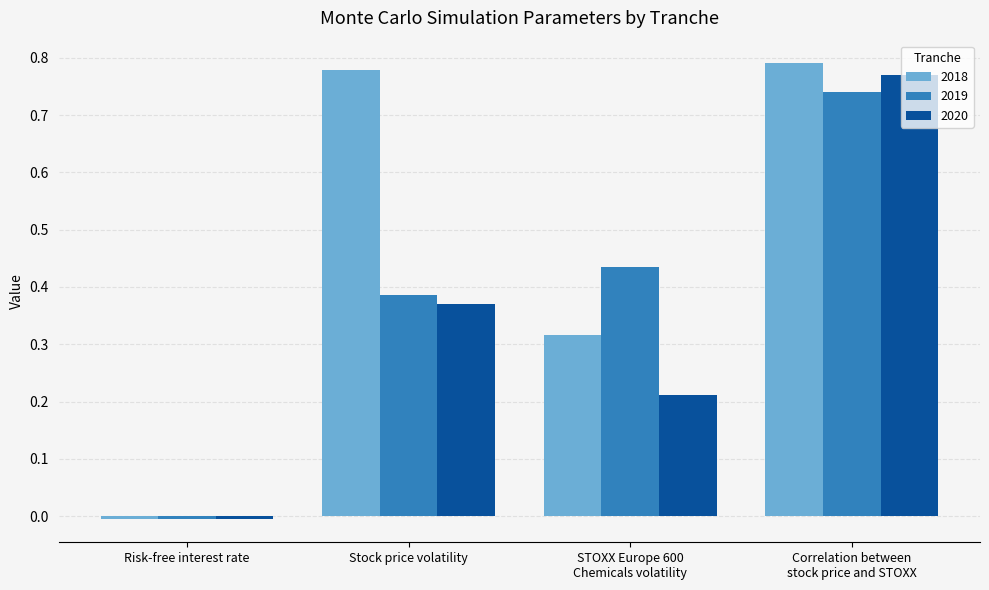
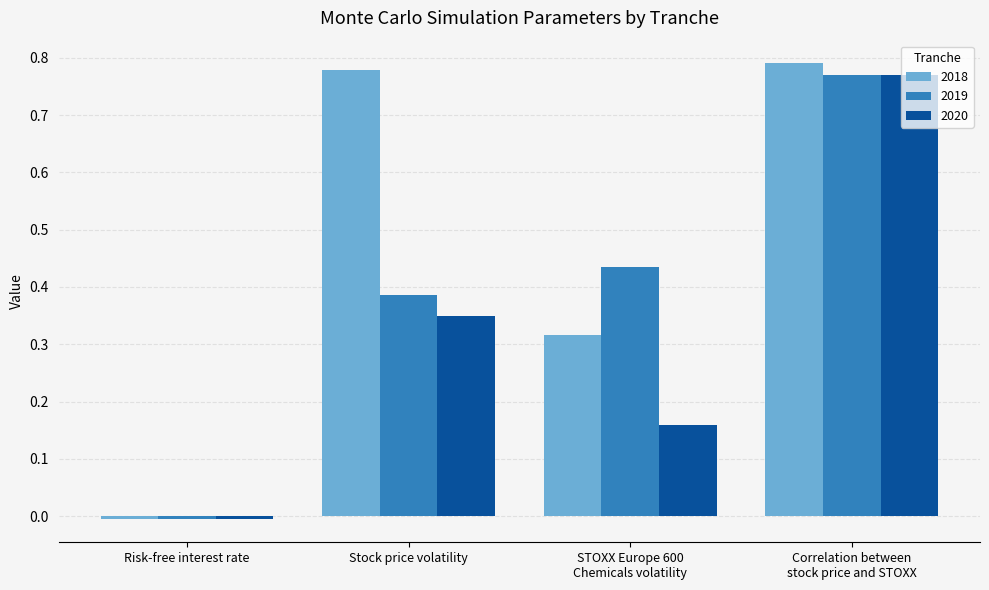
  {
    "2018": {
      "Risk-free interest rate": -0.01,
      "Stock price volatility": 0.78,
      "STOXX Europe 600 Chemicals volatility": 0.32,
      "Correlation between stock price and STOXX": 0.79
    },
    "2019": {
      "Risk-free interest rate": -0.01,
      "Stock price volatility": 0.39,
      "STOXX Europe 600 Chemicals volatility": 0.44,
-     "Correlation between stock price and STOXX": 0.74
+     "Correlation between stock price and STOXX": 0.77
    },
    "2020": {
      "Risk-free interest rate": -0.01,
-     "Stock price volatility": 0.37,
-     "STOXX Europe 600 Chemicals volatility": 0.21
+     "Stock price volatility": 0.35,
+     "STOXX Europe 600 Chemicals volatility": 0.16
    }
  }
